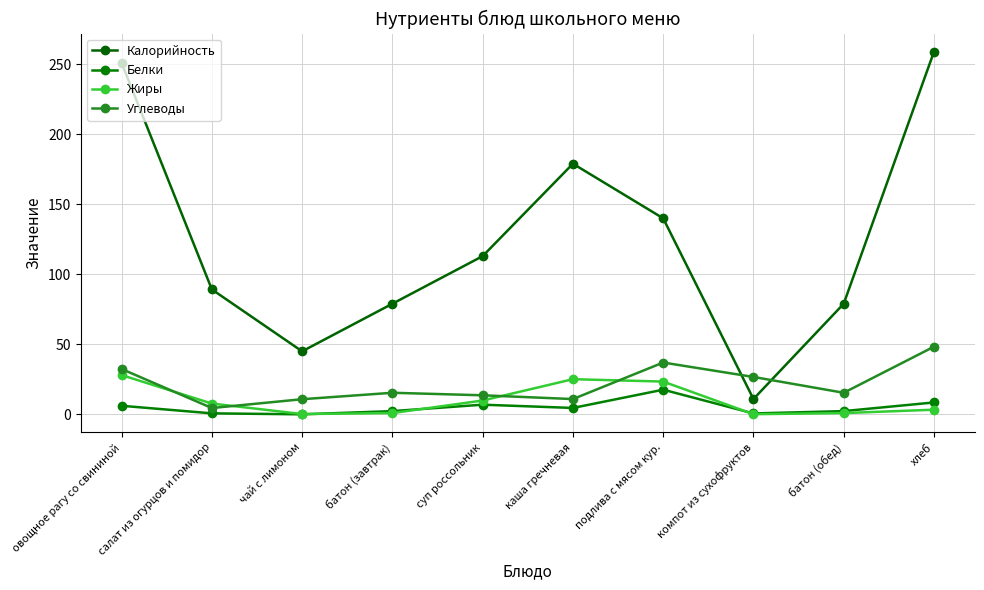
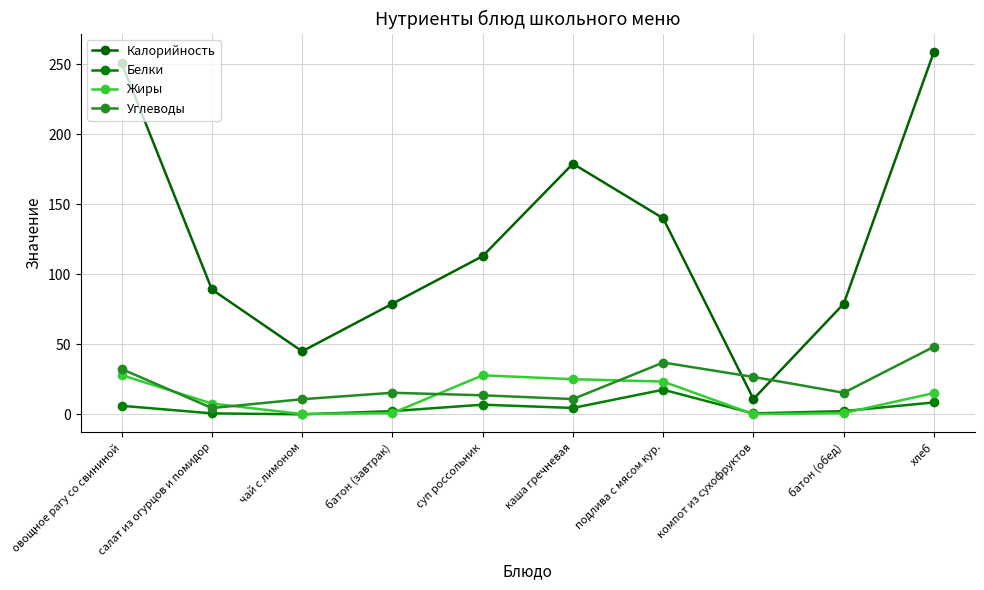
  {
    "Жиры": {
      "овощное рагу со свининой": 28,
      "салат из огурцов и помидор": 8,
-     "суп россольник": 10,
+     "суп россольник": 28,
      "каша гречневая": 25,
      "подлива с мясом кур.": 23,
-     "хлеб": 3
+     "хлеб": 15
    }
  }
